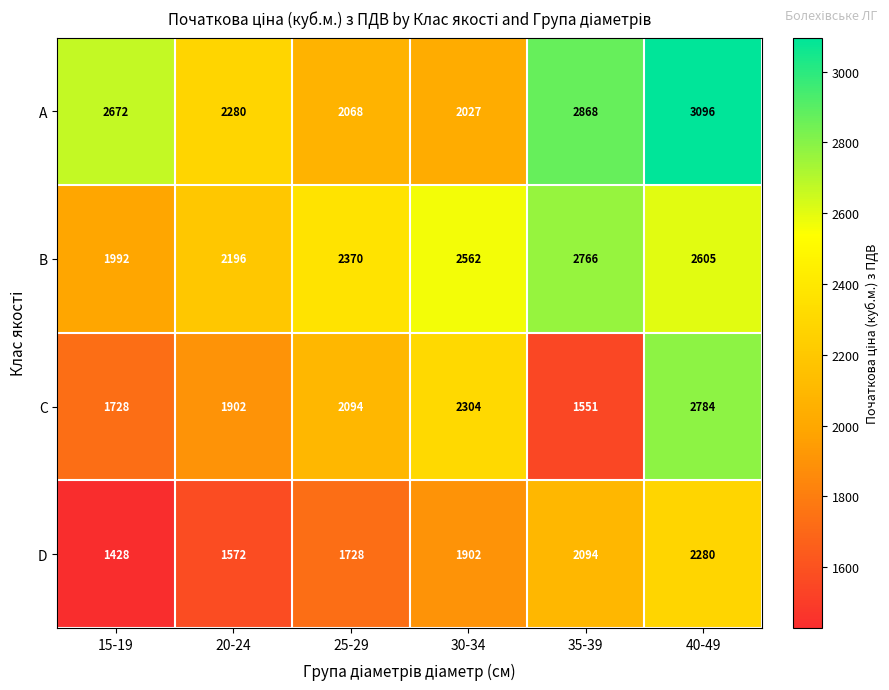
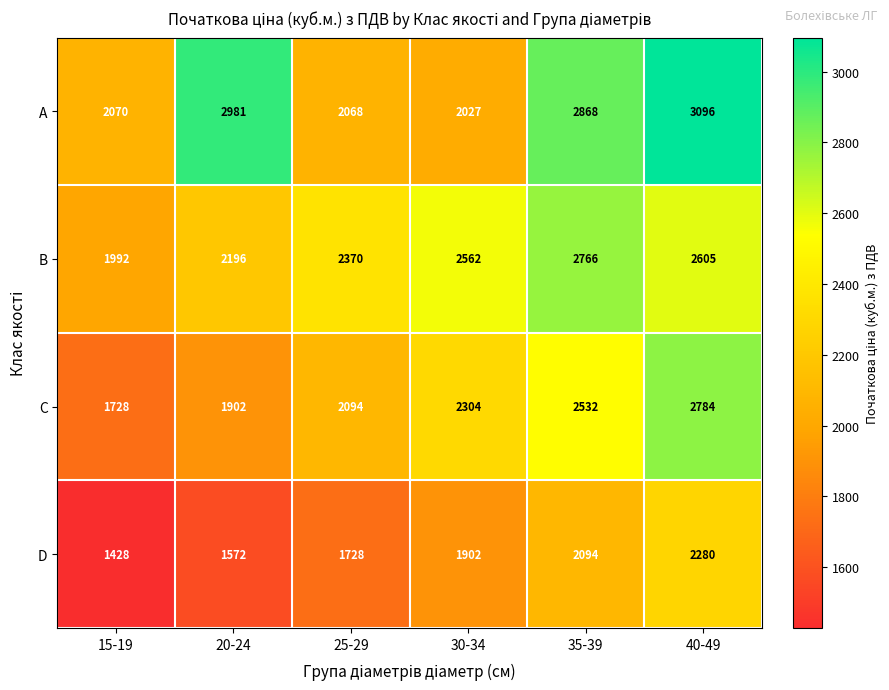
  {
    "A": {
-     "15-19": 2672,
-     "20-24": 2280,
+     "15-19": 2070,
+     "20-24": 2981,
      "25-29": 2068,
      "30-34": 2027,
      "35-39": 2868,
      "40-49": 3096
    },
    "B": {
      "15-19": 1992,
      "20-24": 2196,
      "25-29": 2370,
      "30-34": 2562,
      "35-39": 2766,
      "40-49": 2605
    },
    "C": {
      "15-19": 1728,
      "20-24": 1902,
      "25-29": 2094,
      "30-34": 2304,
-     "35-39": 1551,
+     "35-39": 2532,
      "40-49": 2784
    },
    "D": {
      "15-19": 1428,
      "20-24": 1572,
      "25-29": 1728,
      "30-34": 1902,
      "35-39": 2094,
      "40-49": 2280
    }
  }
